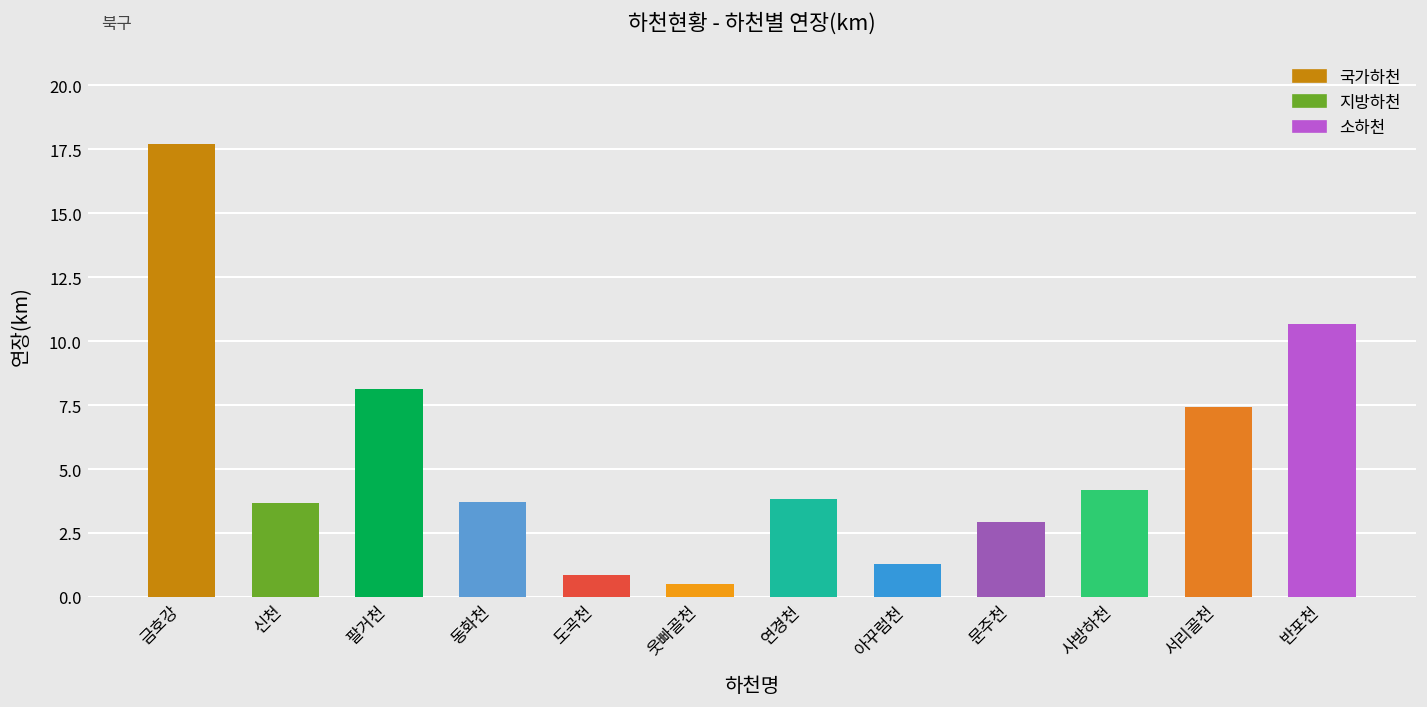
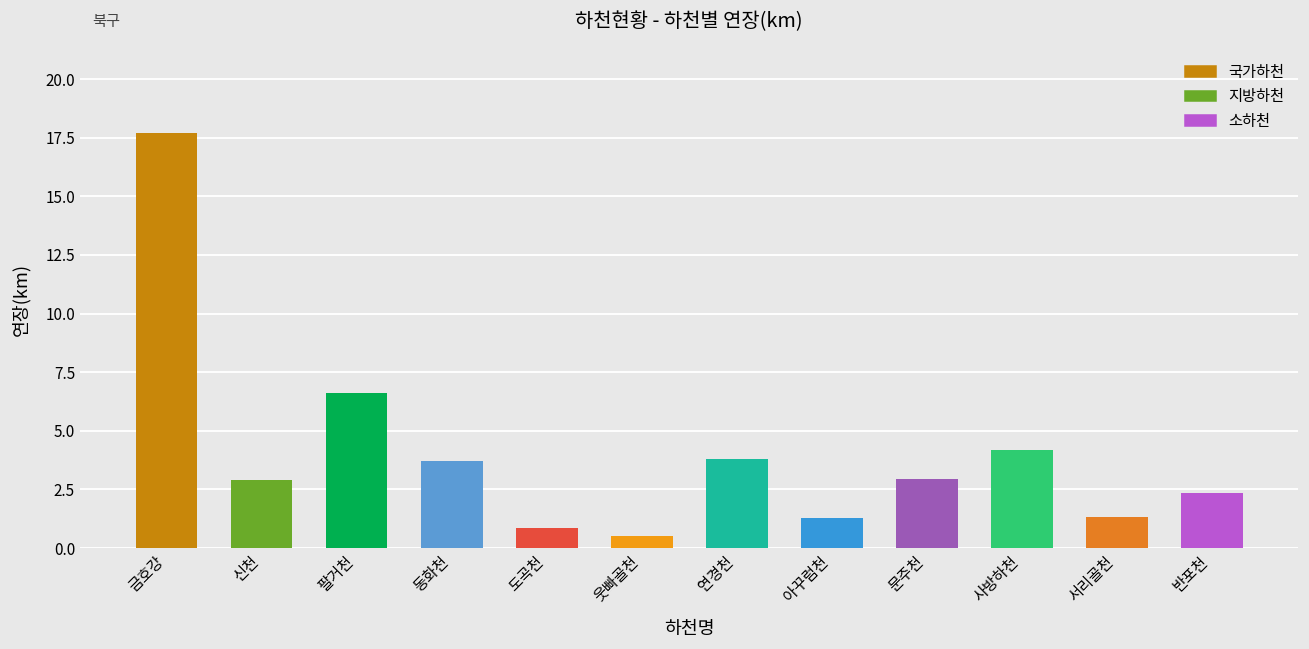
  {
    "금호강": 17.7,
-   "신천": 3.7,
-   "팔거천": 8.1,
+   "신천": 2.9,
+   "팔거천": 6.6,
    "동화천": 3.7,
    "도곡천": 0.8,
    "웃빠골천": 0.5,
    "연경천": 3.8,
    "아꾸럼천": 1.3,
    "문주천": 2.9,
    "사방하천": 4.2,
-   "서리골천": 7.4,
-   "반포천": 10.7
+   "서리골천": 1.3,
+   "반포천": 2.4
  }
